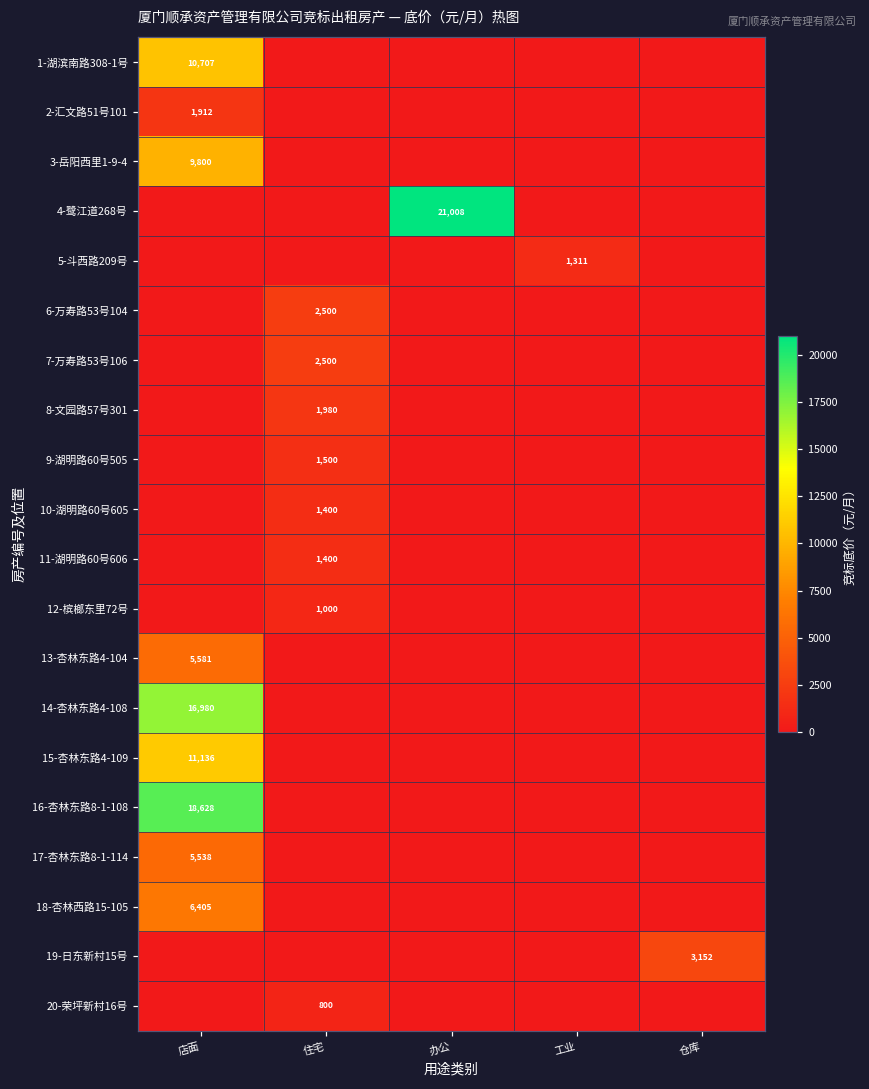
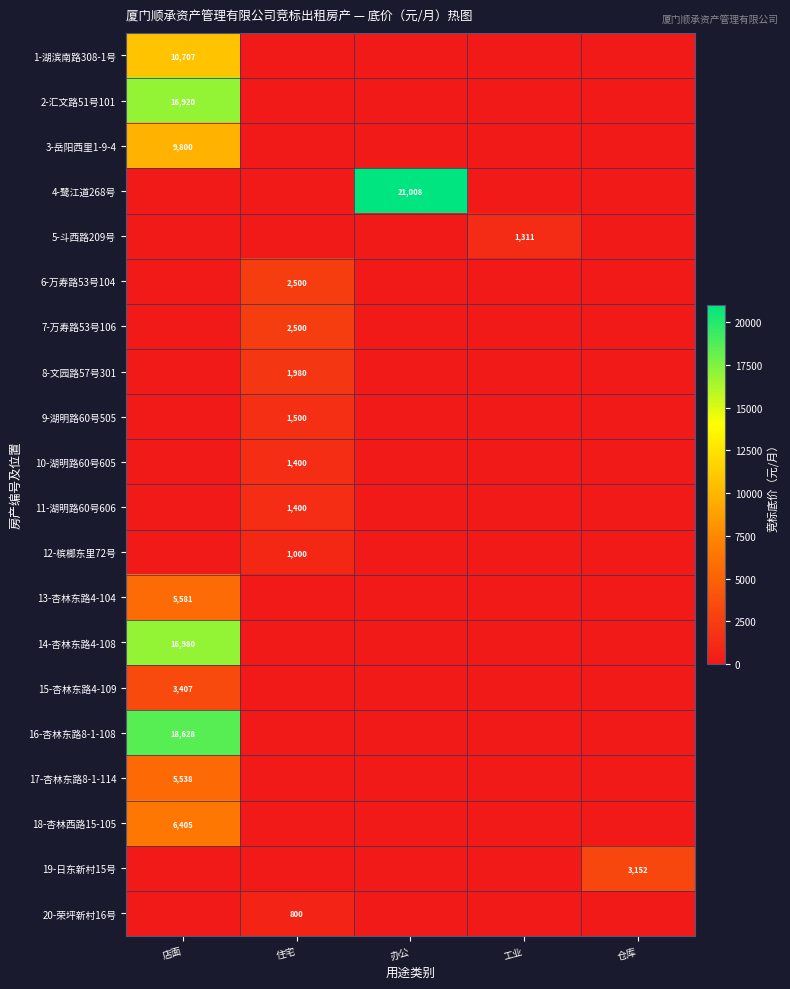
  {
    "1-湖滨南路308-1号": {
      "店面": "10,707"
    },
    "2-汇文路51号101": {
-     "店面": "1,912"
+     "店面": "16,920"
    },
    "3-岳阳西里1-9-4": {
      "店面": "9,800"
    },
    "4-鹭江道268号": {
      "办公": "21,008"
    },
    "5-斗西路209号": {
      "工业": "1,311"
    },
    "6-万寿路53号104": {
      "住宅": "2,500"
    },
    "7-万寿路53号106": {
      "住宅": "2,500"
    },
    "8-文园路57号301": {
      "住宅": "1,980"
    },
    "9-湖明路60号505": {
      "住宅": "1,500"
    },
    "10-湖明路60号605": {
      "住宅": "1,400"
    },
    "11-湖明路60号606": {
      "住宅": "1,400"
    },
    "12-槟榔东里72号": {
      "住宅": "1,000"
    },
    "13-杏林东路4-104": {
      "店面": "5,581"
    },
    "14-杏林东路4-108": {
      "店面": "16,980"
    },
    "15-杏林东路4-109": {
-     "店面": "11,136"
+     "店面": "3,407"
    },
    "16-杏林东路8-1-108": {
      "店面": "18,628"
    },
    "17-杏林东路8-1-114": {
      "店面": "5,538"
    },
    "18-杏林西路15-105": {
      "店面": "6,405"
    },
    "19-日东新村15号": {
      "仓库": "3,152"
    },
    "20-荣坪新村16号": {
      "住宅": "800"
    }
  }
